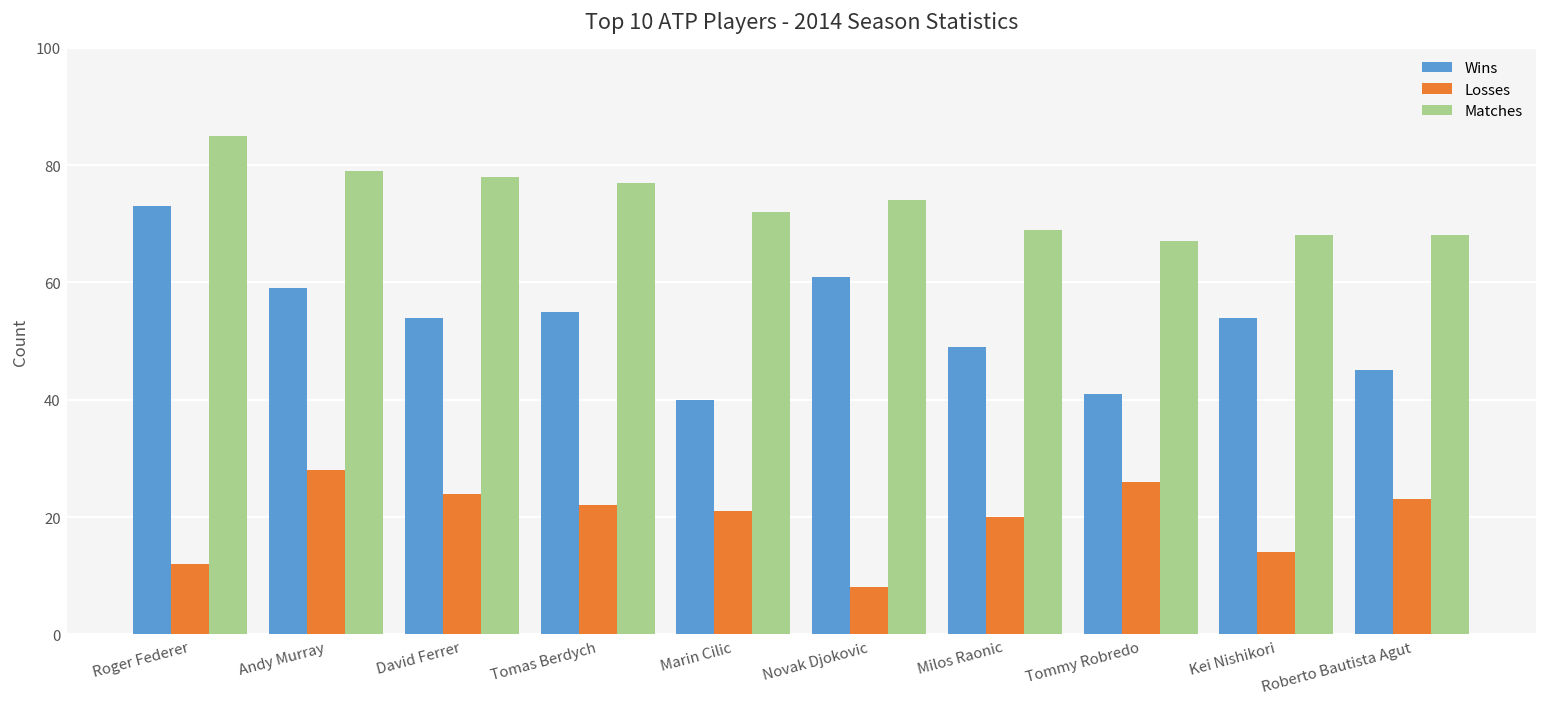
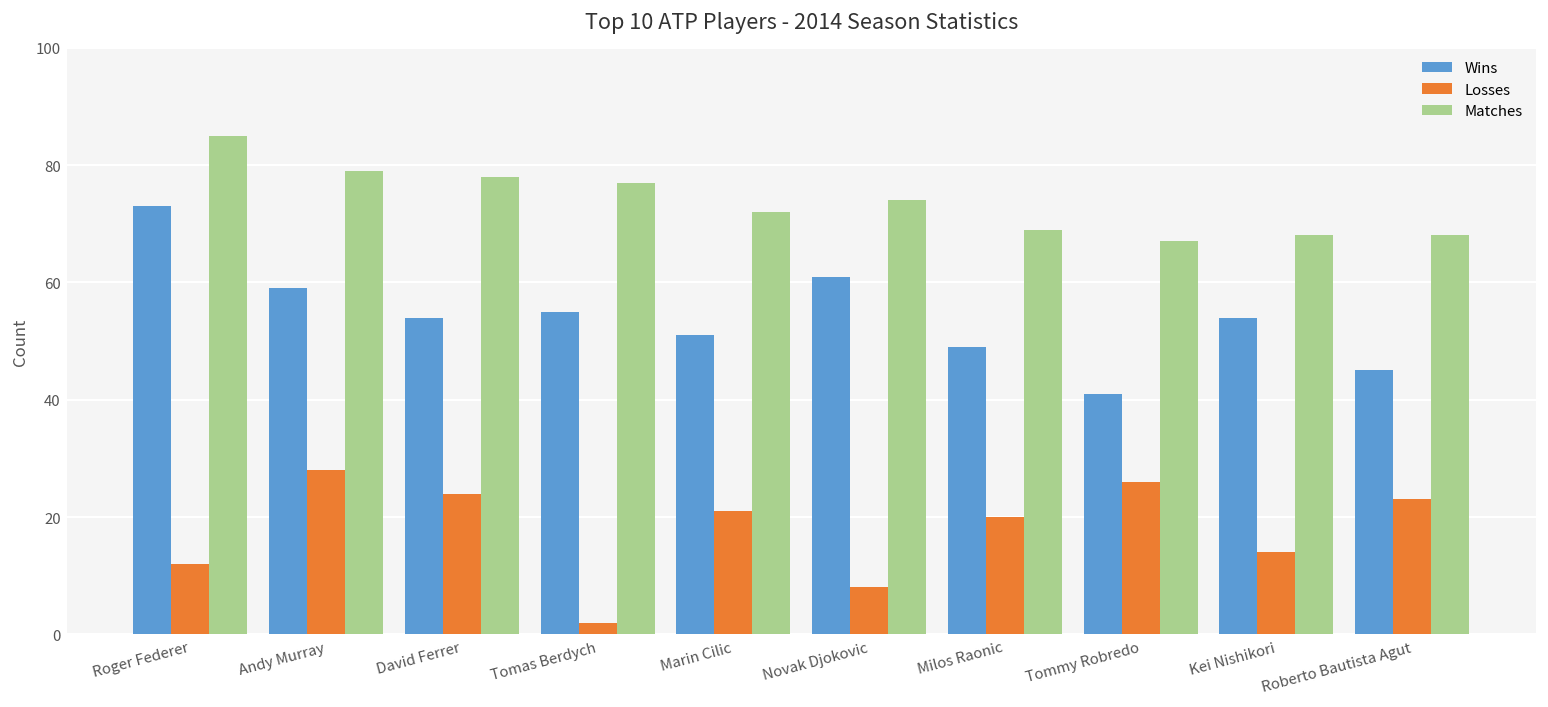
  {
    "Wins": {
      "Roger Federer": 73,
      "Andy Murray": 59,
      "David Ferrer": 54,
      "Tomas Berdych": 55,
-     "Marin Cilic": 40,
+     "Marin Cilic": 51,
      "Novak Djokovic": 61,
      "Milos Raonic": 49,
      "Tommy Robredo": 41,
      "Kei Nishikori": 54,
      "Roberto Bautista Agut": 45
    },
    "Losses": {
      "Roger Federer": 12,
      "Andy Murray": 28,
      "David Ferrer": 24,
-     "Tomas Berdych": 22,
+     "Tomas Berdych": 2,
      "Marin Cilic": 21,
      "Novak Djokovic": 8,
      "Milos Raonic": 20,
      "Tommy Robredo": 26,
      "Kei Nishikori": 14,
      "Roberto Bautista Agut": 23
    },
    "Matches": {
      "Roger Federer": 85,
      "Andy Murray": 79,
      "David Ferrer": 78,
      "Tomas Berdych": 77,
      "Marin Cilic": 72,
      "Novak Djokovic": 74,
      "Milos Raonic": 69,
      "Tommy Robredo": 67,
      "Kei Nishikori": 68,
      "Roberto Bautista Agut": 68
    }
  }
